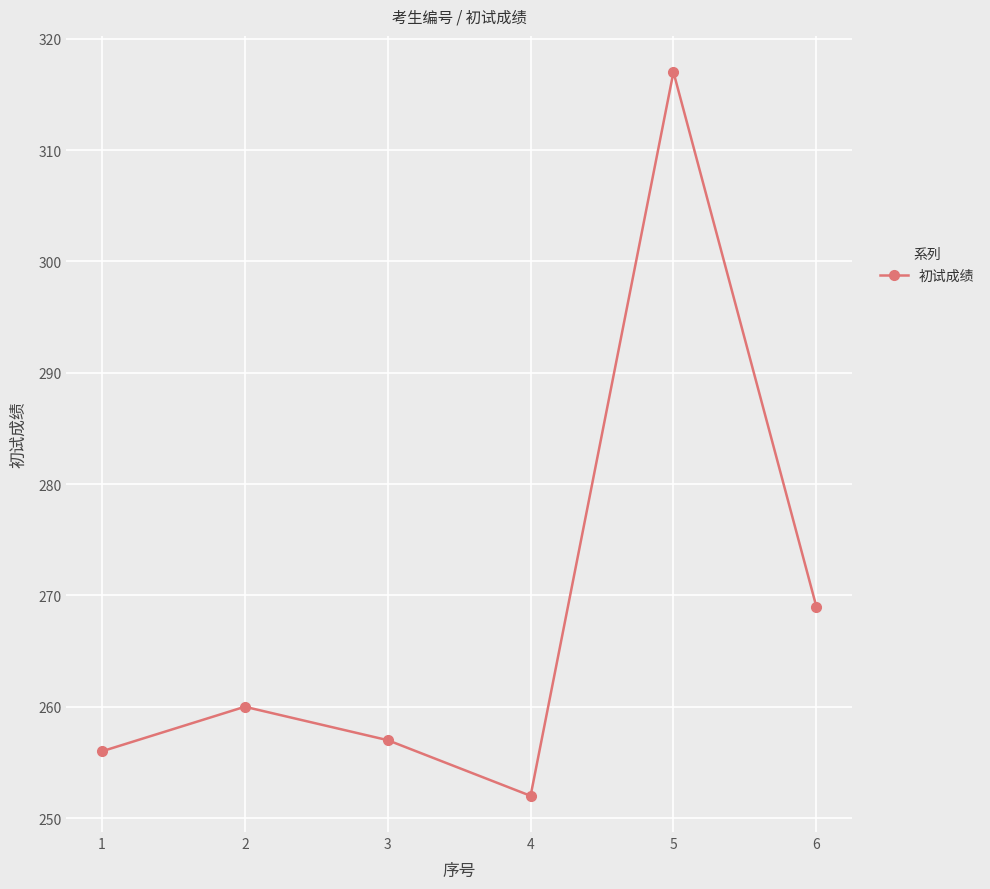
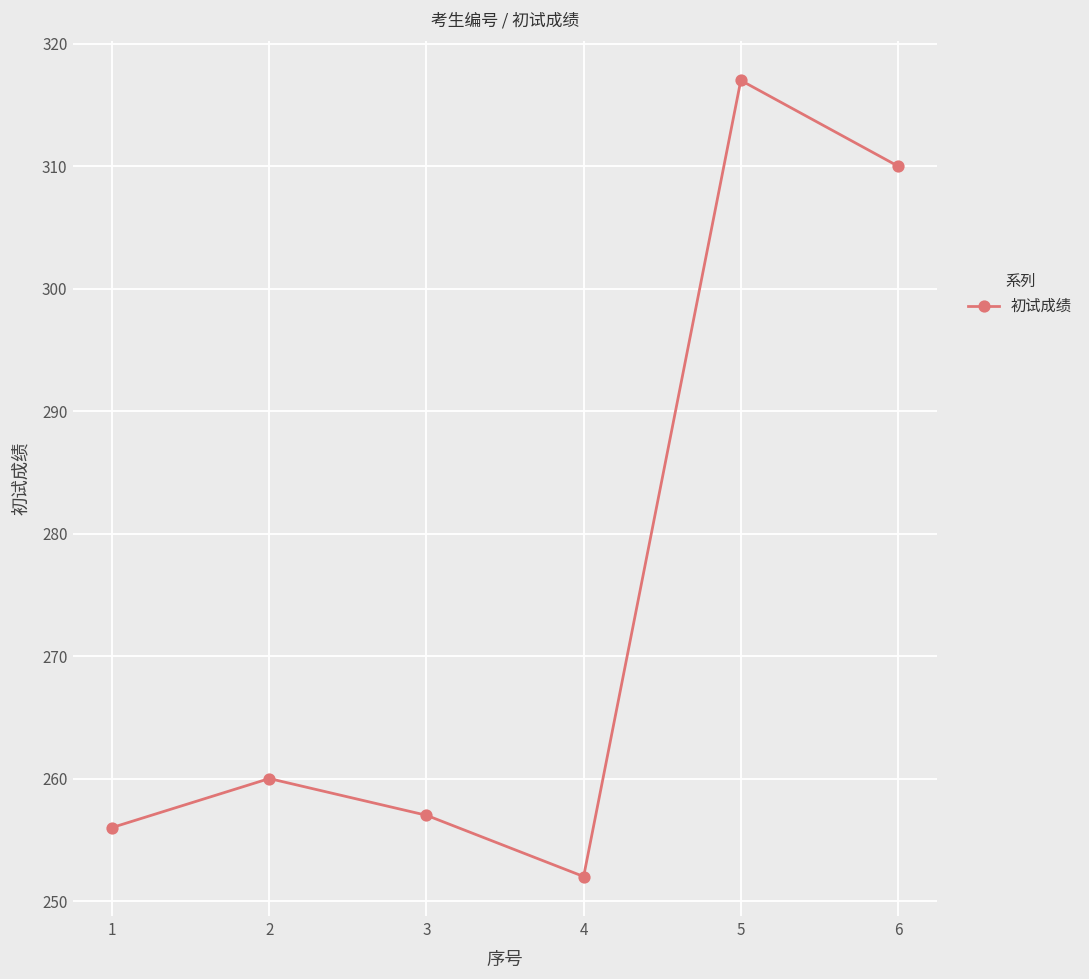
  {
    "1": 256,
    "2": 260,
    "3": 257,
    "4": 252,
    "5": 317,
-   "6": 269
+   "6": 310
  }
